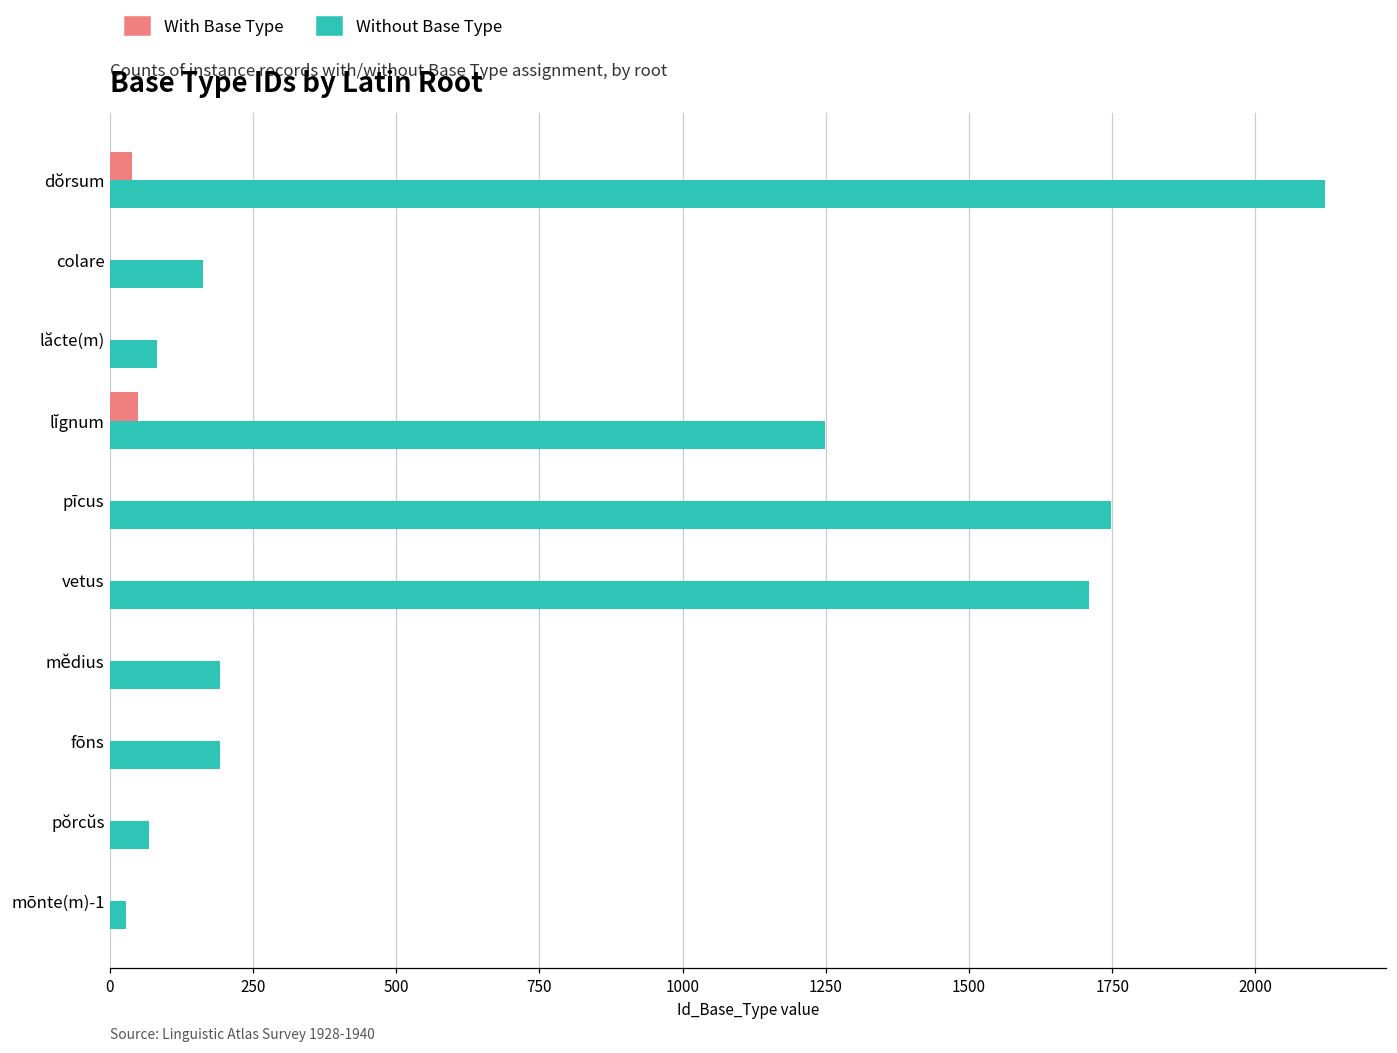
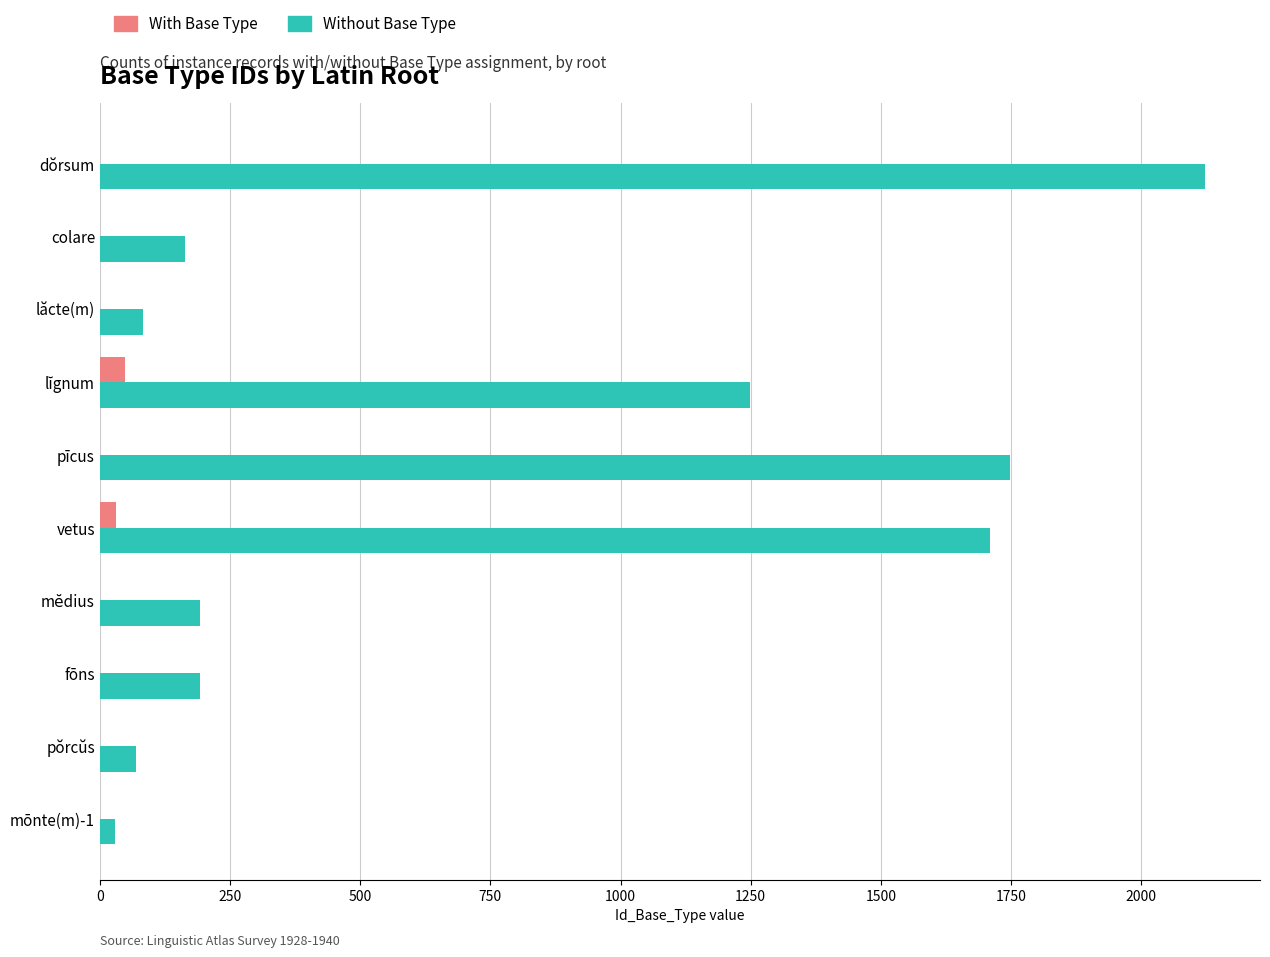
  {
    "With Base Type": {
-     "dŏrsum": 40,
+     "dŏrsum": 0,
      "colare": 0,
      "lăcte(m)": 0,
      "lĭgnum": 50,
-     "vetus": 0,
+     "vetus": 30,
      "mĕdius": 0,
      "fōns": 0,
      "pŏrcŭs": 0,
      "mōnte(m)-1": 0
    },
    "Without Base Type": {
      "dŏrsum": 2120,
      "colare": 160,
      "lăcte(m)": 80,
      "lĭgnum": 1250,
      "pīcus": 1750,
      "vetus": 1710,
      "mĕdius": 190,
      "fōns": 190,
      "pŏrcŭs": 70,
      "mōnte(m)-1": 30
    }
  }
